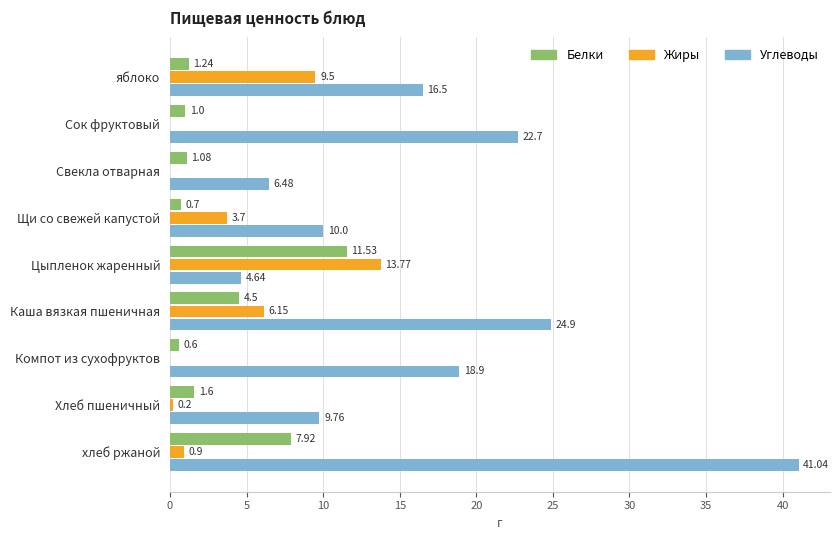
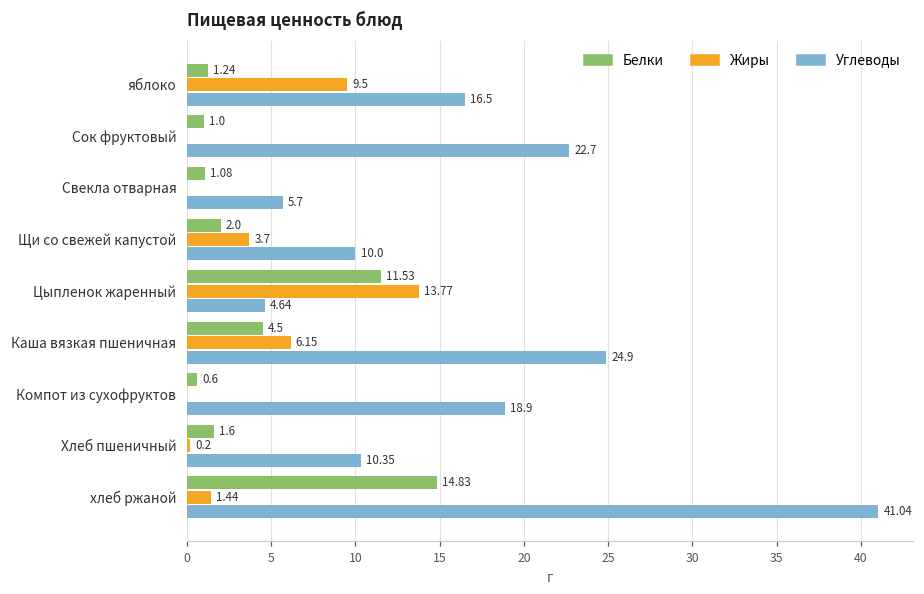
  {
    "Белки": {
      "яблоко": 1.24,
      "Сок фруктовый": 1.0,
      "Свекла отварная": 1.08,
-     "Щи со свежей капустой": 0.7,
+     "Щи со свежей капустой": 2.0,
      "Цыпленок жаренный": 11.53,
      "Каша вязкая пшеничная": 4.5,
      "Компот из сухофруктов": 0.6,
      "Хлеб пшеничный": 1.6,
-     "хлеб ржаной": 7.92
+     "хлеб ржаной": 14.83
    },
    "Жиры": {
      "яблоко": 9.5,
      "Щи со свежей капустой": 3.7,
      "Цыпленок жаренный": 13.77,
      "Каша вязкая пшеничная": 6.15,
      "Хлеб пшеничный": 0.2,
-     "хлеб ржаной": 0.9
+     "хлеб ржаной": 1.44
    },
    "Углеводы": {
      "яблоко": 16.5,
      "Сок фруктовый": 22.7,
-     "Свекла отварная": 6.48,
+     "Свекла отварная": 5.7,
      "Щи со свежей капустой": 10.0,
      "Цыпленок жаренный": 4.64,
      "Каша вязкая пшеничная": 24.9,
      "Компот из сухофруктов": 18.9,
-     "Хлеб пшеничный": 9.76,
+     "Хлеб пшеничный": 10.35,
      "хлеб ржаной": 41.04
    }
  }
